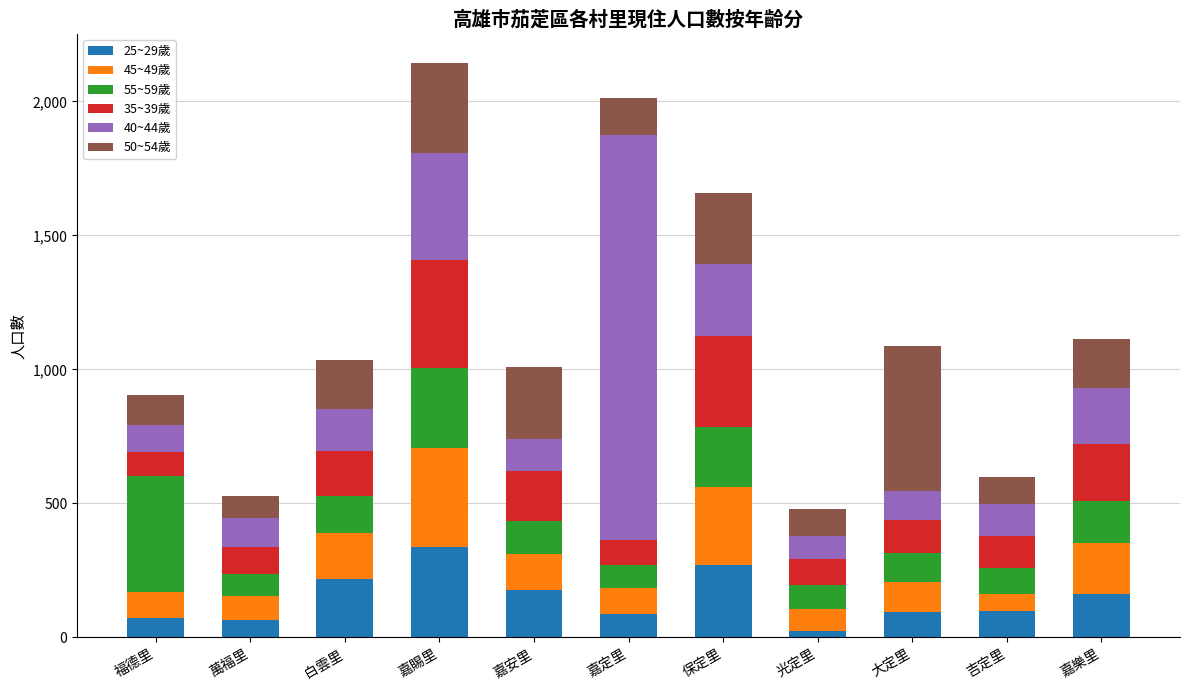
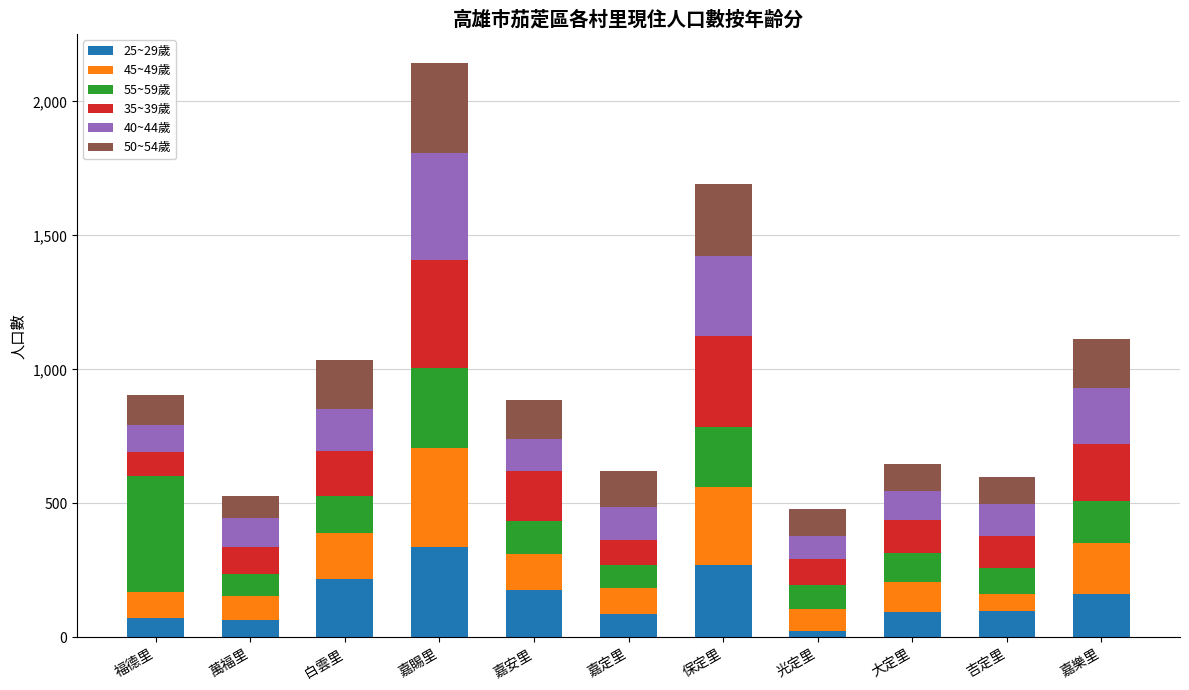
  {
    "25~29歲": {
      "福德里": "70",
      "萬福里": "60",
      "白雲里": "220",
      "嘉賜里": "340",
      "嘉安里": "180",
      "嘉定里": "90",
      "保定里": "270",
      "光定里": "20",
      "大定里": "90",
      "吉定里": "100",
      "嘉樂里": "160"
    },
    "45~49歲": {
      "福德里": "100",
      "萬福里": "90",
      "白雲里": "170",
      "嘉賜里": "370",
      "嘉安里": "130",
      "嘉定里": "100",
      "保定里": "290",
      "光定里": "80",
      "大定里": "110",
      "吉定里": "60",
      "嘉樂里": "190"
    },
    "55~59歲": {
      "福德里": "430",
      "萬福里": "80",
      "白雲里": "140",
      "嘉賜里": "300",
      "嘉安里": "130",
      "嘉定里": "90",
      "保定里": "220",
      "光定里": "90",
      "大定里": "110",
      "吉定里": "100",
      "嘉樂里": "160"
    },
    "35~39歲": {
      "福德里": "90",
      "萬福里": "100",
      "白雲里": "170",
      "嘉賜里": "410",
      "嘉安里": "190",
      "嘉定里": "90",
      "保定里": "340",
      "光定里": "100",
      "大定里": "120",
      "吉定里": "120",
      "嘉樂里": "210"
    },
    "40~44歲": {
      "福德里": "100",
      "萬福里": "110",
      "白雲里": "160",
      "嘉賜里": "400",
      "嘉安里": "120",
-     "嘉定里": "1,510",
-     "保定里": "270",
+     "嘉定里": "120",
+     "保定里": "300",
      "光定里": "80",
      "大定里": "110",
      "吉定里": "120",
      "嘉樂里": "210"
    },
    "50~54歲": {
      "福德里": "110",
      "萬福里": "80",
      "白雲里": "180",
      "嘉賜里": "340",
-     "嘉安里": "270",
+     "嘉安里": "150",
      "嘉定里": "140",
      "保定里": "270",
      "光定里": "100",
-     "大定里": "540",
+     "大定里": "100",
      "吉定里": "100",
      "嘉樂里": "180"
    }
  }
